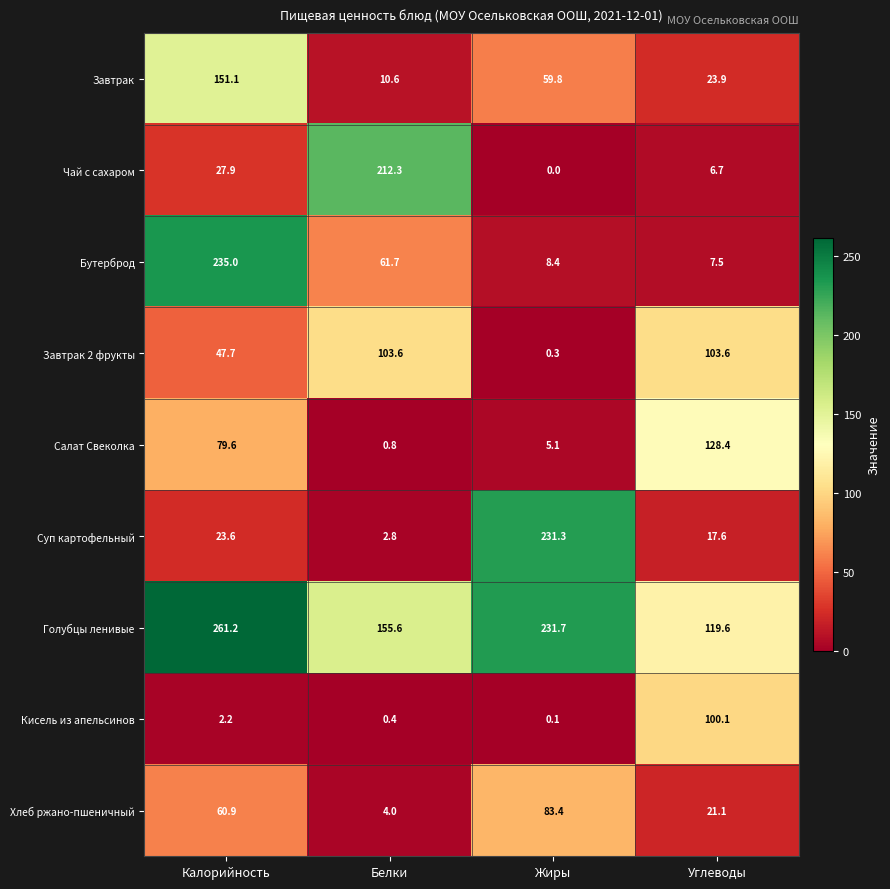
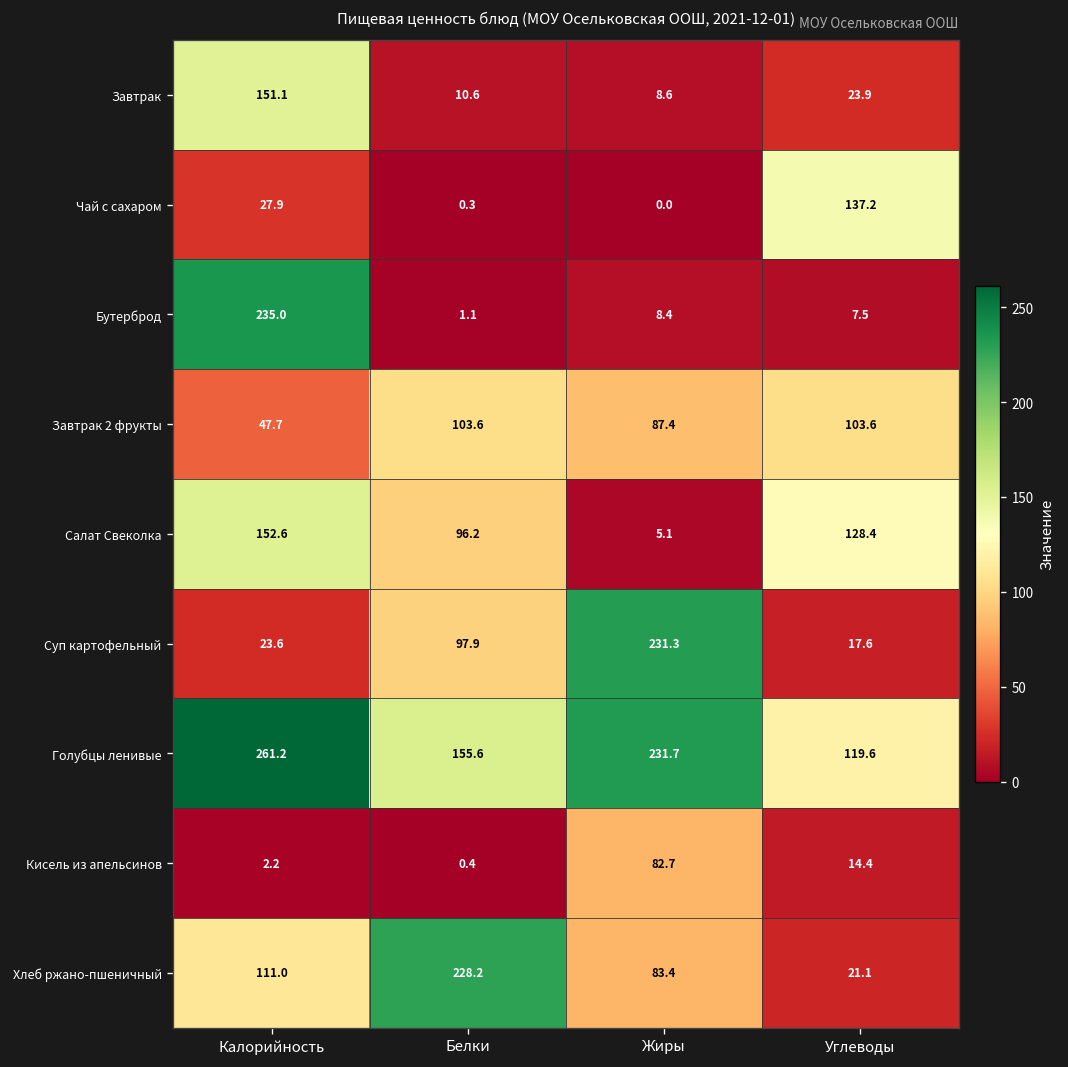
  {
    "Завтрак": {
      "Калорийность": 151.1,
      "Белки": 10.6,
-     "Жиры": 59.8,
+     "Жиры": 8.6,
      "Углеводы": 23.9
    },
    "Чай с сахаром": {
      "Калорийность": 27.9,
-     "Белки": 212.3,
+     "Белки": 0.3,
      "Жиры": 0.0,
-     "Углеводы": 6.7
+     "Углеводы": 137.2
    },
    "Бутерброд": {
      "Калорийность": 235.0,
-     "Белки": 61.7,
+     "Белки": 1.1,
      "Жиры": 8.4,
      "Углеводы": 7.5
    },
    "Завтрак 2 фрукты": {
      "Калорийность": 47.7,
      "Белки": 103.6,
-     "Жиры": 0.3,
+     "Жиры": 87.4,
      "Углеводы": 103.6
    },
    "Салат Свеколка": {
-     "Калорийность": 79.6,
-     "Белки": 0.8,
+     "Калорийность": 152.6,
+     "Белки": 96.2,
      "Жиры": 5.1,
      "Углеводы": 128.4
    },
    "Суп картофельный": {
      "Калорийность": 23.6,
-     "Белки": 2.8,
+     "Белки": 97.9,
      "Жиры": 231.3,
      "Углеводы": 17.6
    },
    "Голубцы ленивые": {
      "Калорийность": 261.2,
      "Белки": 155.6,
      "Жиры": 231.7,
      "Углеводы": 119.6
    },
    "Кисель из апельсинов": {
      "Калорийность": 2.2,
      "Белки": 0.4,
-     "Жиры": 0.1,
-     "Углеводы": 100.1
+     "Жиры": 82.7,
+     "Углеводы": 14.4
    },
    "Хлеб ржано-пшеничный": {
-     "Калорийность": 60.9,
-     "Белки": 4.0,
+     "Калорийность": 111.0,
+     "Белки": 228.2,
      "Жиры": 83.4,
      "Углеводы": 21.1
    }
  }
